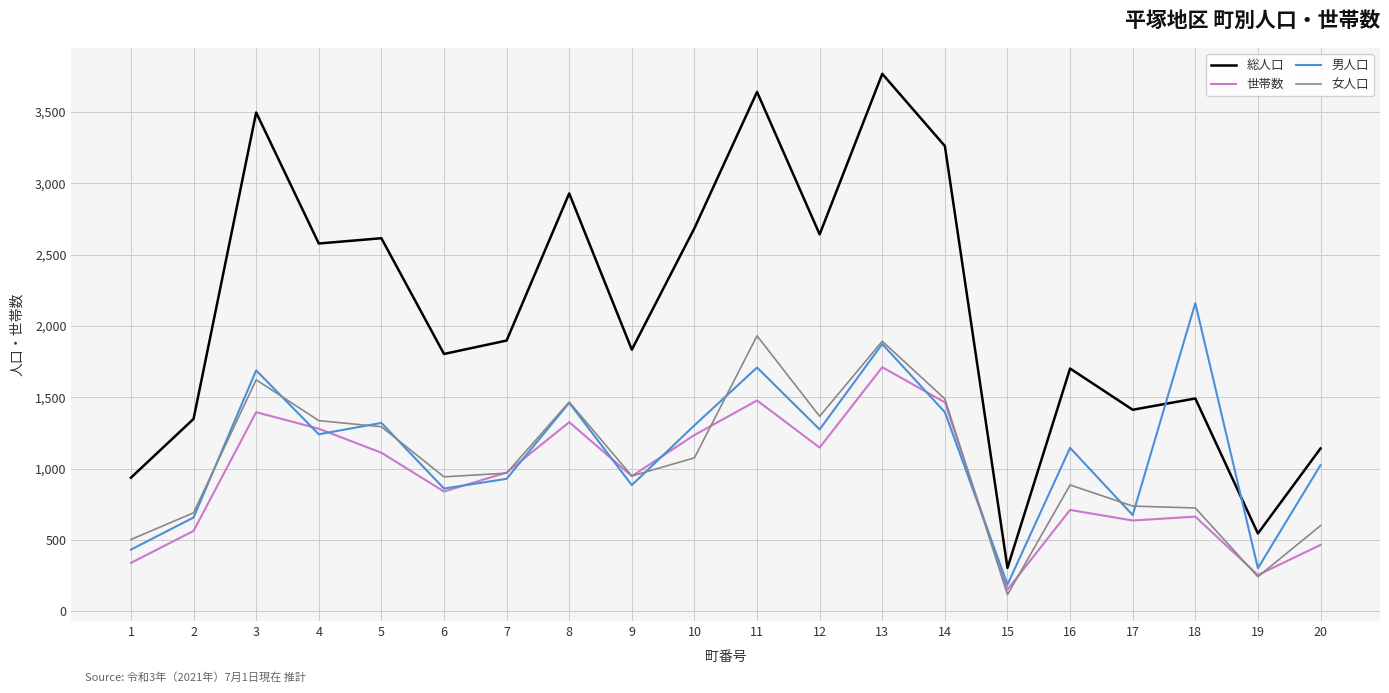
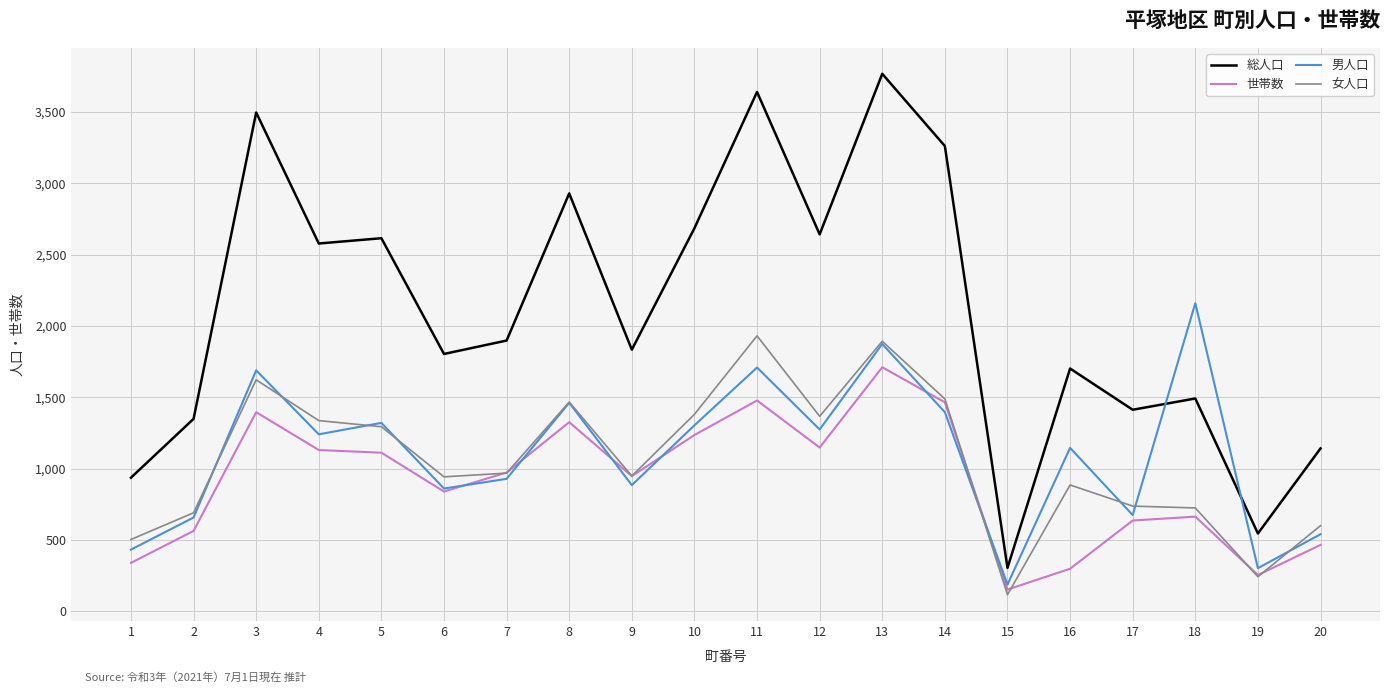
  {
    "総人口": {
      "1": "940",
      "2": "1,350",
      "3": "3,500",
      "4": "2,580",
      "5": "2,620",
      "6": "1,800",
      "7": "1,900",
      "8": "2,930",
      "9": "1,830",
      "10": "2,690",
      "11": "3,640",
      "12": "2,640",
      "13": "3,770",
      "14": "3,260",
      "15": "310",
      "16": "1,700",
      "17": "1,410",
      "18": "1,490",
      "19": "550",
      "20": "1,140"
    },
    "世帯数": {
      "1": "340",
      "2": "560",
      "3": "1,400",
-     "4": "1,280",
+     "4": "1,130",
      "5": "1,110",
      "6": "840",
      "8": "1,330",
      "10": "1,240",
      "11": "1,480",
      "12": "1,150",
      "13": "1,710",
      "14": "1,470",
      "15": "150",
-     "16": "710",
+     "16": "300",
      "17": "640",
      "18": "660",
      "20": "470"
    },
    "男人口": {
      "1": "430",
      "2": "660",
      "3": "1,690",
      "4": "1,240",
      "5": "1,320",
      "6": "860",
      "7": "930",
      "9": "890",
      "10": "1,300",
      "11": "1,710",
      "12": "1,280",
      "13": "1,870",
      "14": "1,400",
      "15": "190",
      "16": "1,150",
      "17": "680",
      "18": "2,160",
      "19": "300",
-     "20": "1,030"
+     "20": "540"
    },
    "女人口": {
      "1": "500",
      "2": "690",
      "3": "1,620",
      "4": "1,340",
      "5": "1,290",
      "6": "940",
-     "10": "1,080",
+     "10": "1,380",
      "11": "1,930",
      "12": "1,370",
      "13": "1,890",
      "14": "1,490",
      "15": "120",
      "16": "890",
      "17": "740",
      "18": "730",
      "20": "600"
    }
  }
